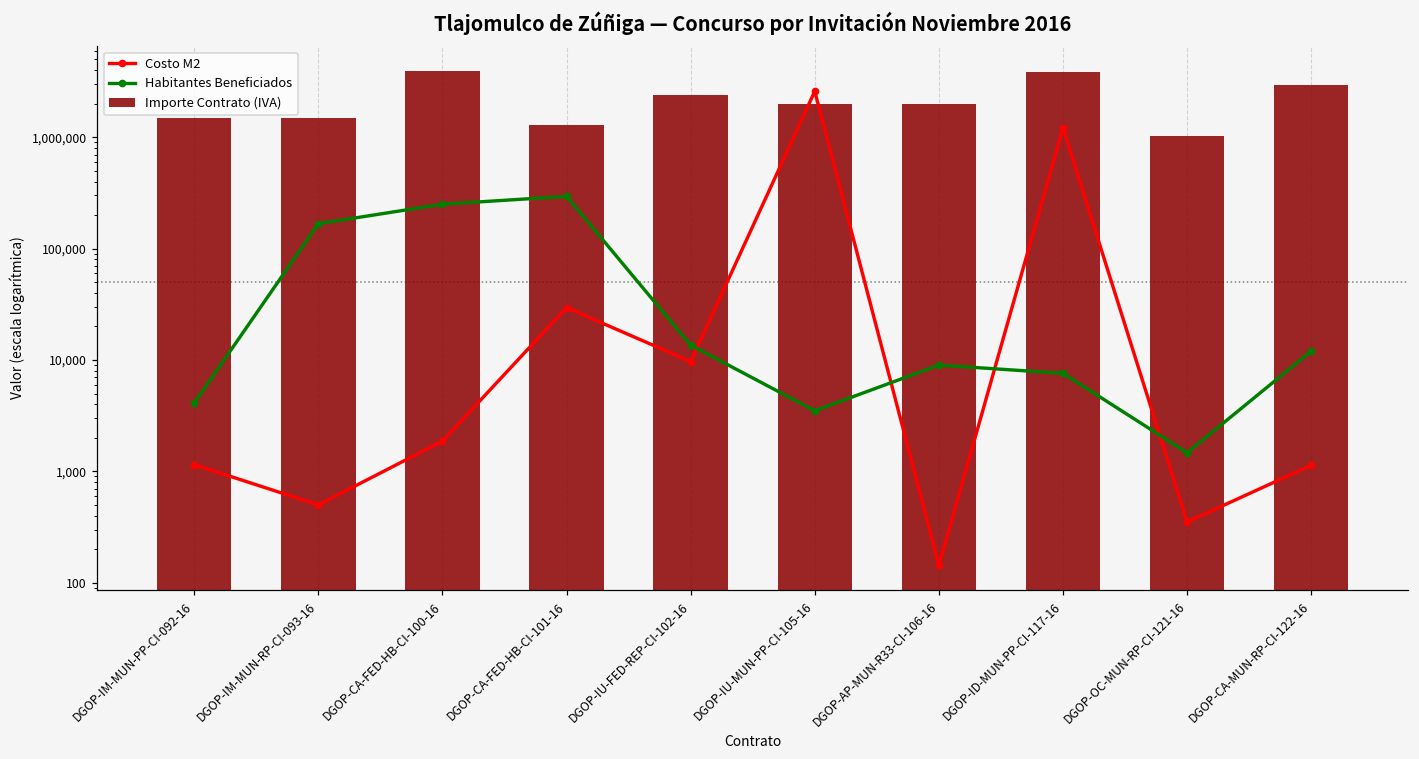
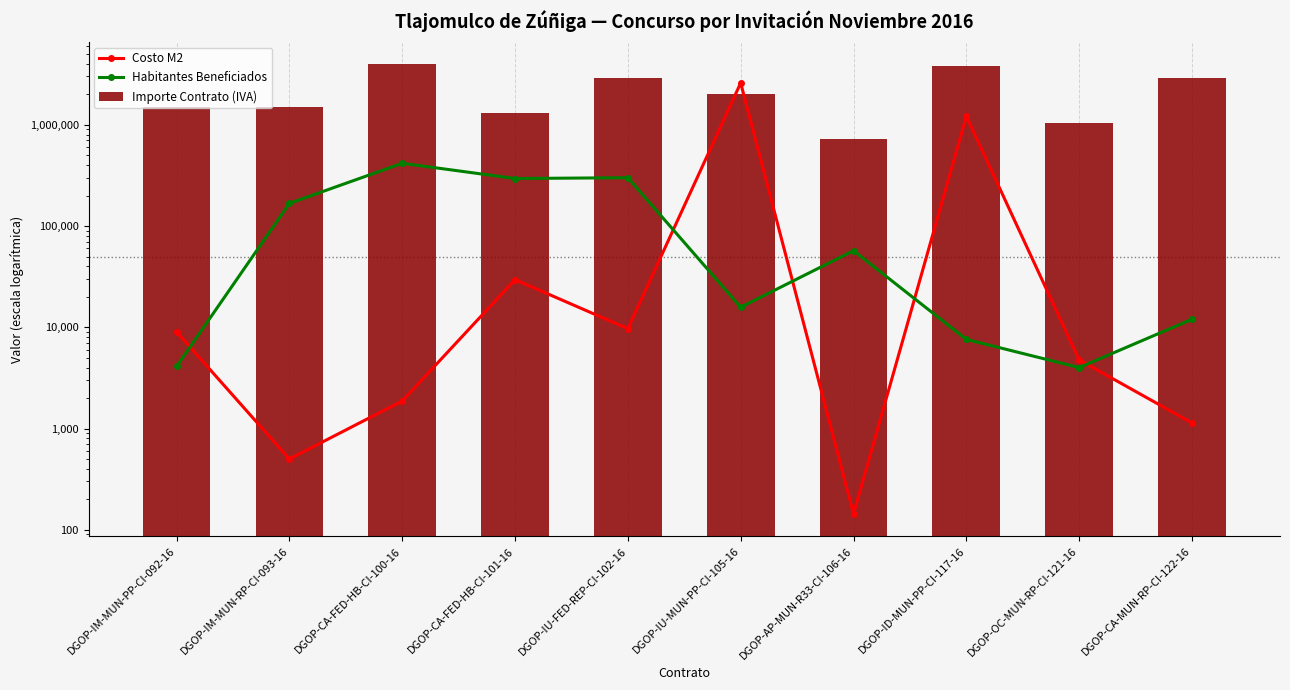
  {
    "Importe Contrato (IVA)": {
      "DGOP-IM-MUN-RP-CI-093-16": "1,500,000",
      "DGOP-CA-FED-HB-CI-100-16": "4,000,000",
      "DGOP-CA-FED-HB-CI-101-16": "1,300,000",
-     "DGOP-IU-FED-REP-CI-102-16": "2,400,000",
+     "DGOP-IU-FED-REP-CI-102-16": "2,900,000",
      "DGOP-IU-MUN-PP-CI-105-16": "2,000,000",
-     "DGOP-AP-MUN-R33-CI-106-16": "2,000,000",
+     "DGOP-AP-MUN-R33-CI-106-16": "700,000",
      "DGOP-ID-MUN-PP-CI-117-16": "3,800,000",
      "DGOP-OC-MUN-RP-CI-121-16": "1,000,000",
      "DGOP-CA-MUN-RP-CI-122-16": "2,900,000"
    },
    "Costo M2": {
-     "DGOP-IM-MUN-PP-CI-092-16": "1,100",
+     "DGOP-IM-MUN-PP-CI-092-16": "9,000",
      "DGOP-IM-MUN-RP-CI-093-16": "500",
      "DGOP-CA-FED-HB-CI-100-16": "1,900",
      "DGOP-CA-FED-HB-CI-101-16": "30,000",
      "DGOP-IU-FED-REP-CI-102-16": "10,000",
      "DGOP-IU-MUN-PP-CI-105-16": "2,600,000",
      "DGOP-AP-MUN-R33-CI-106-16": "140",
      "DGOP-ID-MUN-PP-CI-117-16": "1,200,000",
-     "DGOP-OC-MUN-RP-CI-121-16": "350",
+     "DGOP-OC-MUN-RP-CI-121-16": "5,000",
      "DGOP-CA-MUN-RP-CI-122-16": "1,100"
    },
    "Habitantes Beneficiados": {
      "DGOP-IM-MUN-PP-CI-092-16": "4,100",
      "DGOP-IM-MUN-RP-CI-093-16": "170,000",
-     "DGOP-CA-FED-HB-CI-100-16": "250,000",
+     "DGOP-CA-FED-HB-CI-100-16": "420,000",
      "DGOP-CA-FED-HB-CI-101-16": "290,000",
-     "DGOP-IU-FED-REP-CI-102-16": "14,000",
-     "DGOP-IU-MUN-PP-CI-105-16": "3,500",
-     "DGOP-AP-MUN-R33-CI-106-16": "9,000",
+     "DGOP-IU-FED-REP-CI-102-16": "300,000",
+     "DGOP-IU-MUN-PP-CI-105-16": "16,000",
+     "DGOP-AP-MUN-R33-CI-106-16": "60,000",
      "DGOP-ID-MUN-PP-CI-117-16": "8,000",
-     "DGOP-OC-MUN-RP-CI-121-16": "1,500",
+     "DGOP-OC-MUN-RP-CI-121-16": "4,000",
      "DGOP-CA-MUN-RP-CI-122-16": "12,000"
    }
  }
